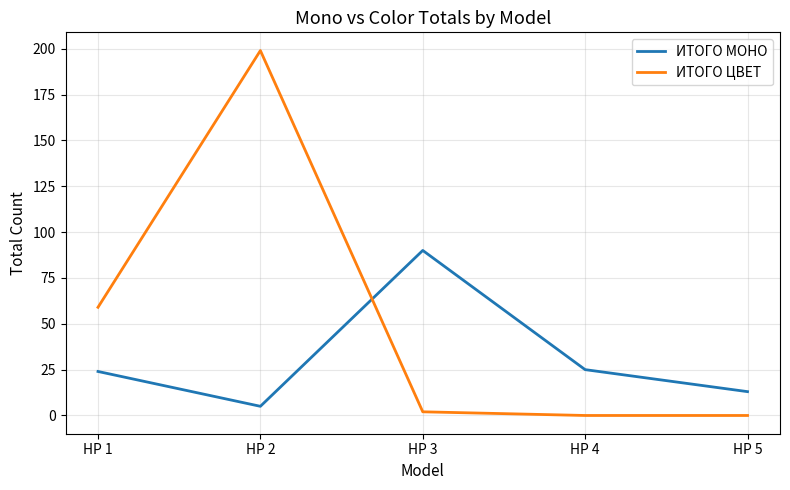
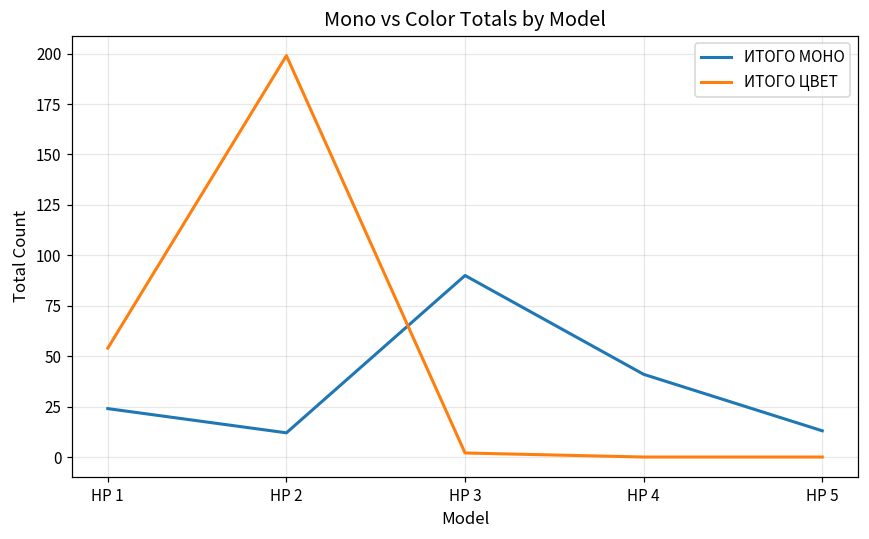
  {
    "ИТОГО МОНО": {
      "HP 1": 24,
-     "HP 2": 5,
+     "HP 2": 12,
      "HP 3": 90,
-     "HP 4": 25,
+     "HP 4": 41,
      "HP 5": 13
    },
    "ИТОГО ЦВЕТ": {
-     "HP 1": 59,
+     "HP 1": 54,
      "HP 2": 199,
      "HP 3": 2,
      "HP 4": 0,
      "HP 5": 0
    }
  }
